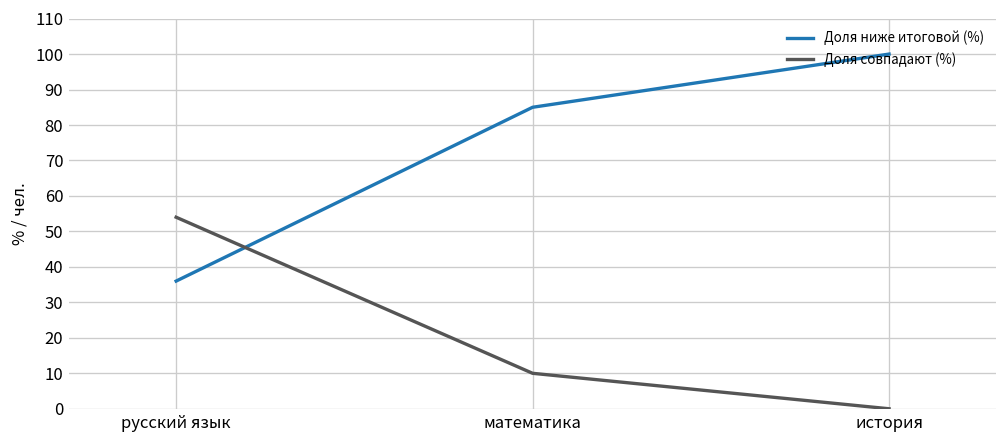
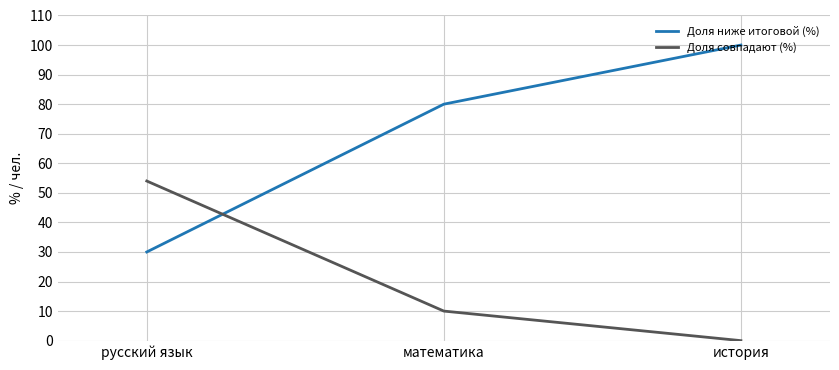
  {
    "Доля ниже итоговой (%)": {
-     "русский язык": 36,
-     "математика": 85,
+     "русский язык": 30,
+     "математика": 80,
      "история": 100
    },
    "Доля совпадают (%)": {
      "русский язык": 54,
      "математика": 10,
      "история": 0
    }
  }
